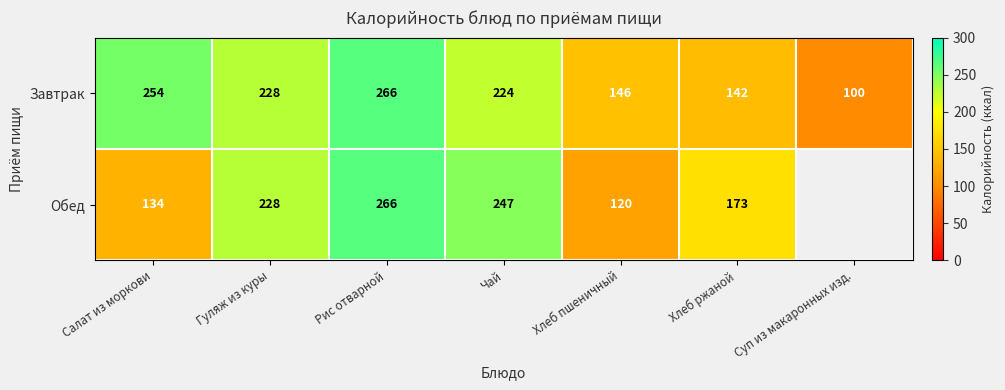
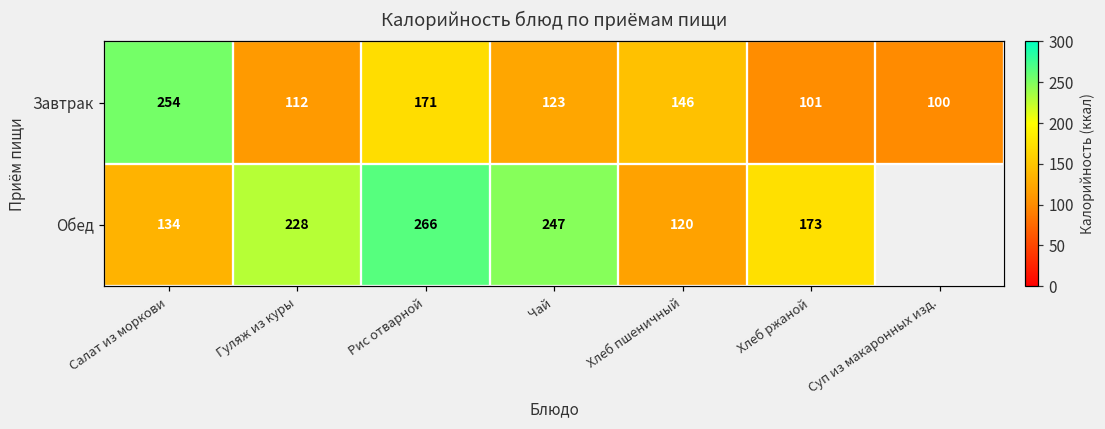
  {
    "Завтрак": {
      "Салат из моркови": 254,
-     "Гуляж из куры": 228,
-     "Рис отварной": 266,
-     "Чай": 224,
+     "Гуляж из куры": 112,
+     "Рис отварной": 171,
+     "Чай": 123,
      "Хлеб пшеничный": 146,
-     "Хлеб ржаной": 142,
+     "Хлеб ржаной": 101,
      "Суп из макаронных изд.": 100
    },
    "Обед": {
      "Салат из моркови": 134,
      "Гуляж из куры": 228,
      "Рис отварной": 266,
      "Чай": 247,
      "Хлеб пшеничный": 120,
      "Хлеб ржаной": 173
    }
  }
